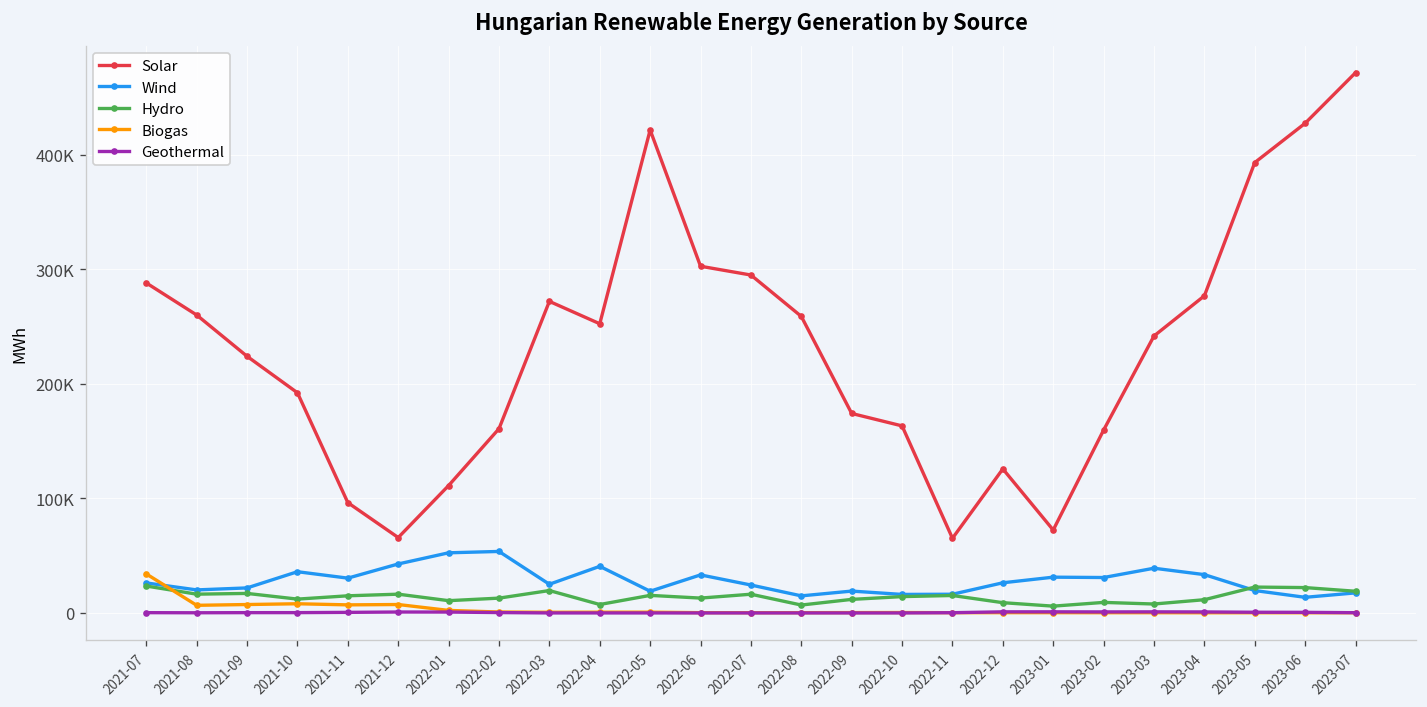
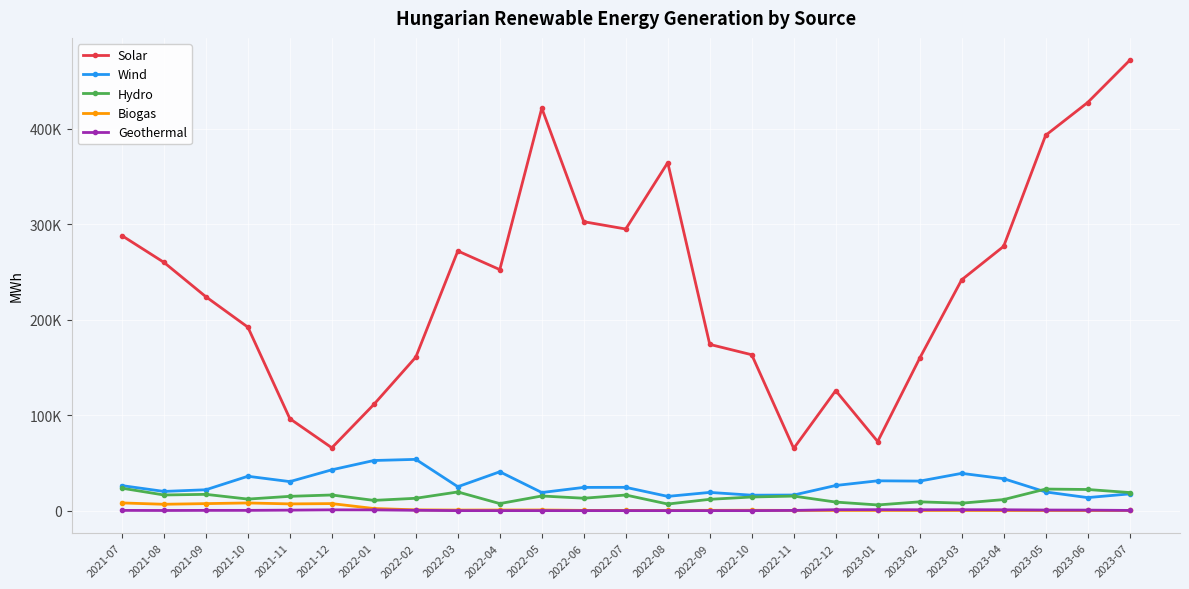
  {
    "Solar": {
      "2021-07": 290000,
      "2021-08": 260000,
      "2021-09": 220000,
      "2021-10": 190000,
      "2021-11": 100000,
      "2021-12": 70000,
      "2022-01": 110000,
      "2022-02": 160000,
      "2022-03": 270000,
      "2022-04": 250000,
      "2022-05": 420000,
      "2022-06": 300000,
      "2022-07": 290000,
-     "2022-08": 260000,
+     "2022-08": 360000,
      "2022-09": 170000,
      "2022-10": 160000,
      "2022-11": 70000,
      "2022-12": 130000,
      "2023-01": 70000,
      "2023-02": 160000,
      "2023-03": 240000,
      "2023-04": 280000,
      "2023-05": 390000,
      "2023-06": 430000,
      "2023-07": 470000
    },
    "Wind": {
      "2021-07": 30000,
      "2021-08": 20000,
      "2021-09": 20000,
      "2021-10": 40000,
      "2021-11": 30000,
      "2021-12": 40000,
      "2022-01": 50000,
      "2022-02": 50000,
      "2022-03": 30000,
      "2022-04": 40000,
      "2022-05": 20000,
-     "2022-06": 30000,
+     "2022-06": 20000,
      "2022-07": 20000,
      "2022-08": 10000,
      "2022-09": 20000,
      "2022-12": 30000,
      "2023-01": 30000,
      "2023-02": 30000,
      "2023-03": 40000,
      "2023-04": 30000,
      "2023-05": 20000,
      "2023-06": 10000
    },
    "Hydro": {
      "2021-07": 20000,
      "2021-08": 20000,
      "2021-09": 20000,
      "2021-10": 10000,
      "2021-11": 10000,
      "2021-12": 20000,
      "2022-01": 10000,
      "2022-02": 10000,
      "2022-03": 20000,
      "2022-04": 10000,
      "2022-05": 20000,
      "2022-06": 10000,
      "2022-07": 20000,
      "2022-08": 10000,
      "2022-09": 10000,
      "2022-12": 10000,
      "2023-01": 10000,
      "2023-02": 10000,
      "2023-03": 10000,
      "2023-04": 10000,
      "2023-05": 20000,
      "2023-06": 20000
    },
    "Biogas": {
-     "2021-07": 30000,
+     "2021-07": 10000,
      "2021-08": 10000,
      "2021-09": 10000,
      "2021-10": 10000,
      "2021-11": 10000,
      "2021-12": 10000
    },
    "Geothermal": {
      "2021-07": 0,
      "2021-08": 0,
      "2021-09": 0,
      "2021-10": 0,
      "2021-11": 0,
      "2021-12": 0
    }
  }
